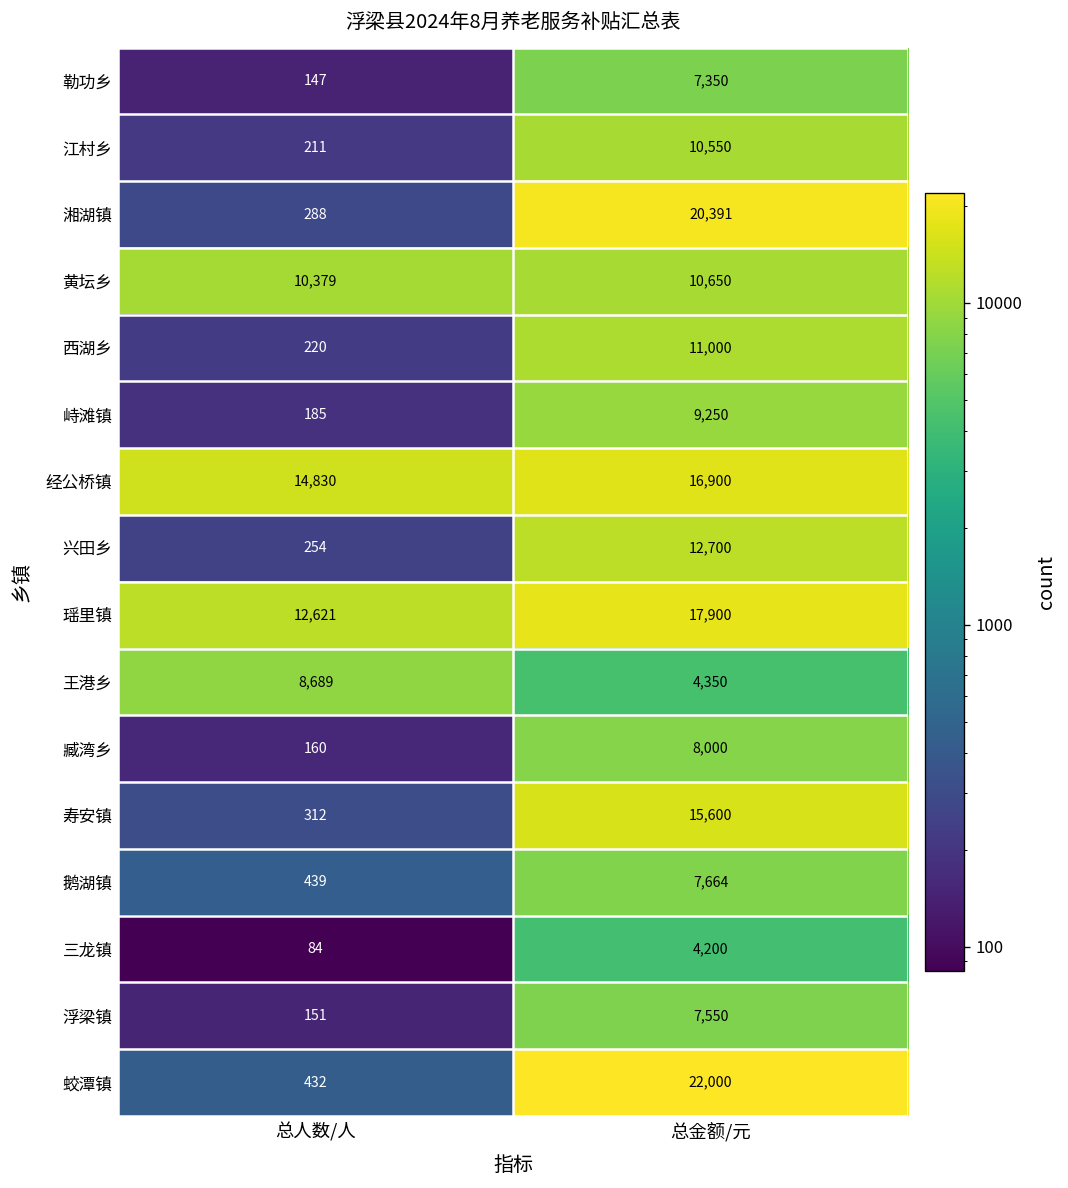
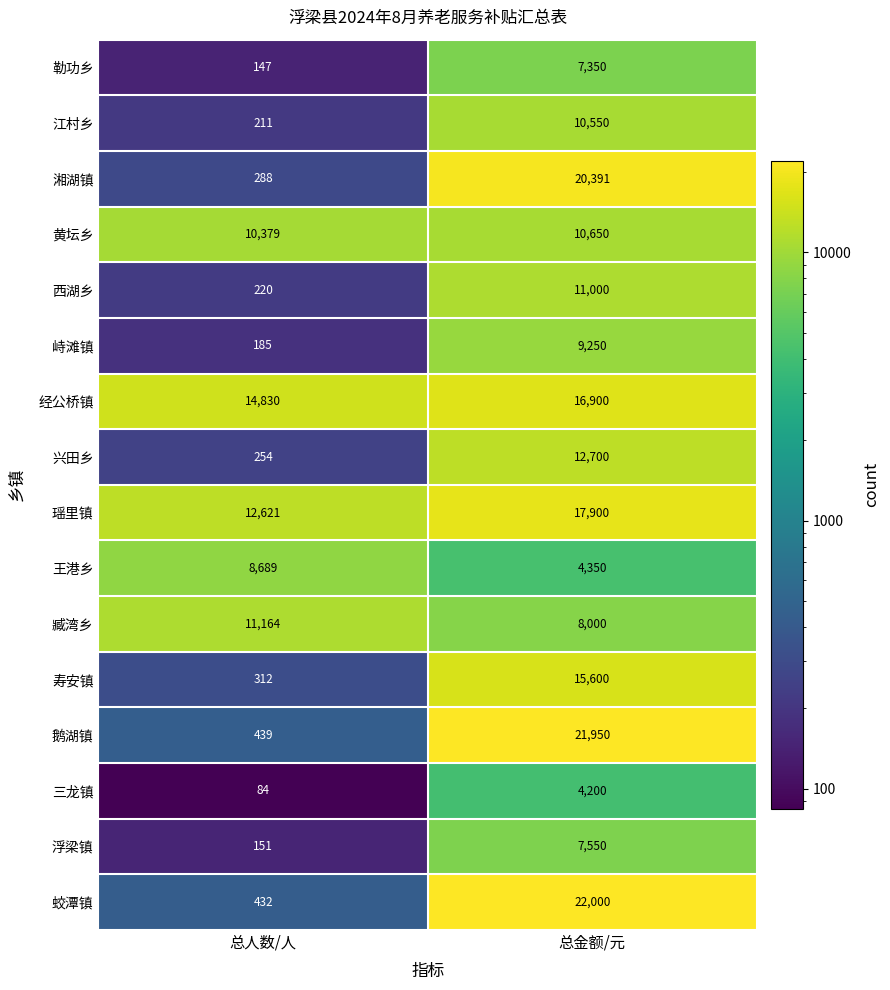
  {
    "勒功乡": {
      "总人数/人": "147",
      "总金额/元": "7,350"
    },
    "江村乡": {
      "总人数/人": "211",
      "总金额/元": "10,550"
    },
    "湘湖镇": {
      "总人数/人": "288",
      "总金额/元": "20,391"
    },
    "黄坛乡": {
      "总人数/人": "10,379",
      "总金额/元": "10,650"
    },
    "西湖乡": {
      "总人数/人": "220",
      "总金额/元": "11,000"
    },
    "峙滩镇": {
      "总人数/人": "185",
      "总金额/元": "9,250"
    },
    "经公桥镇": {
      "总人数/人": "14,830",
      "总金额/元": "16,900"
    },
    "兴田乡": {
      "总人数/人": "254",
      "总金额/元": "12,700"
    },
    "瑶里镇": {
      "总人数/人": "12,621",
      "总金额/元": "17,900"
    },
    "王港乡": {
      "总人数/人": "8,689",
      "总金额/元": "4,350"
    },
    "臧湾乡": {
-     "总人数/人": "160",
+     "总人数/人": "11,164",
      "总金额/元": "8,000"
    },
    "寿安镇": {
      "总人数/人": "312",
      "总金额/元": "15,600"
    },
    "鹅湖镇": {
      "总人数/人": "439",
-     "总金额/元": "7,664"
+     "总金额/元": "21,950"
    },
    "三龙镇": {
      "总人数/人": "84",
      "总金额/元": "4,200"
    },
    "浮梁镇": {
      "总人数/人": "151",
      "总金额/元": "7,550"
    },
    "蛟潭镇": {
      "总人数/人": "432",
      "总金额/元": "22,000"
    }
  }
